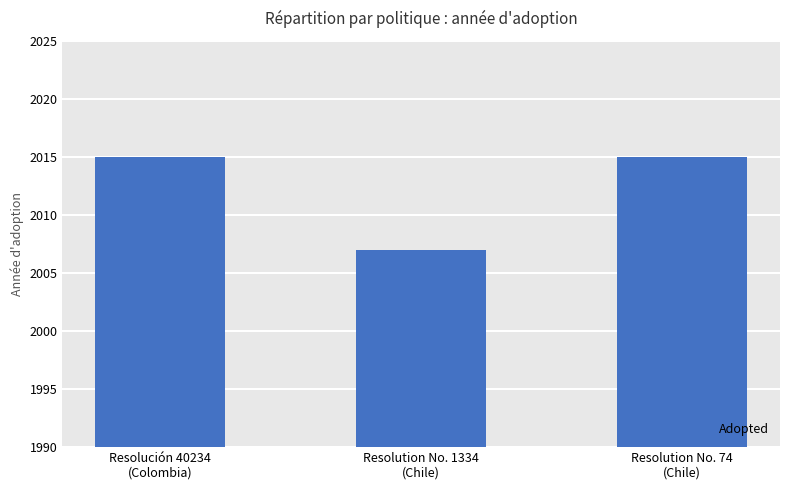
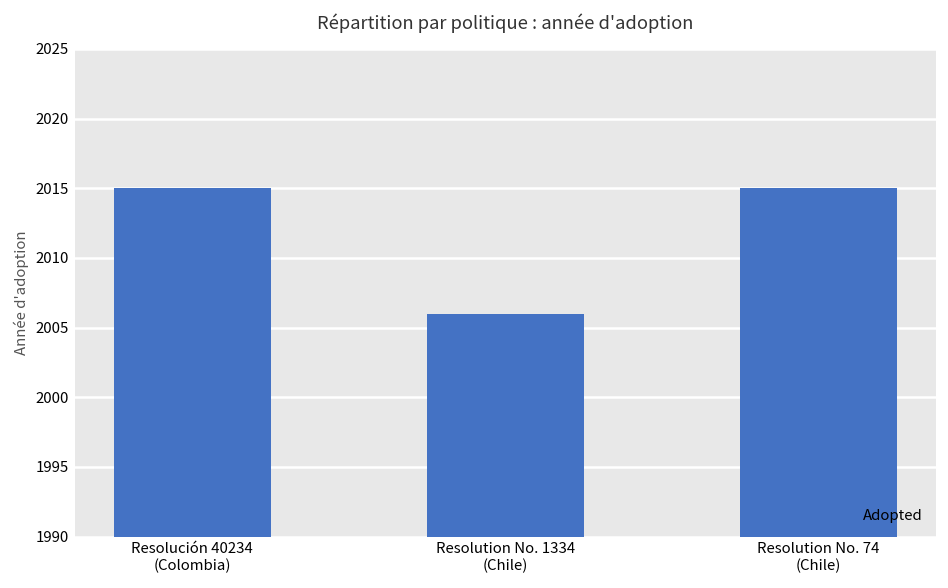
  {
    "Resolución 40234 (Colombia)": 2015,
-   "Resolution No. 1334 (Chile)": 2007,
+   "Resolution No. 1334 (Chile)": 2006,
    "Resolution No. 74 (Chile)": 2015
  }
